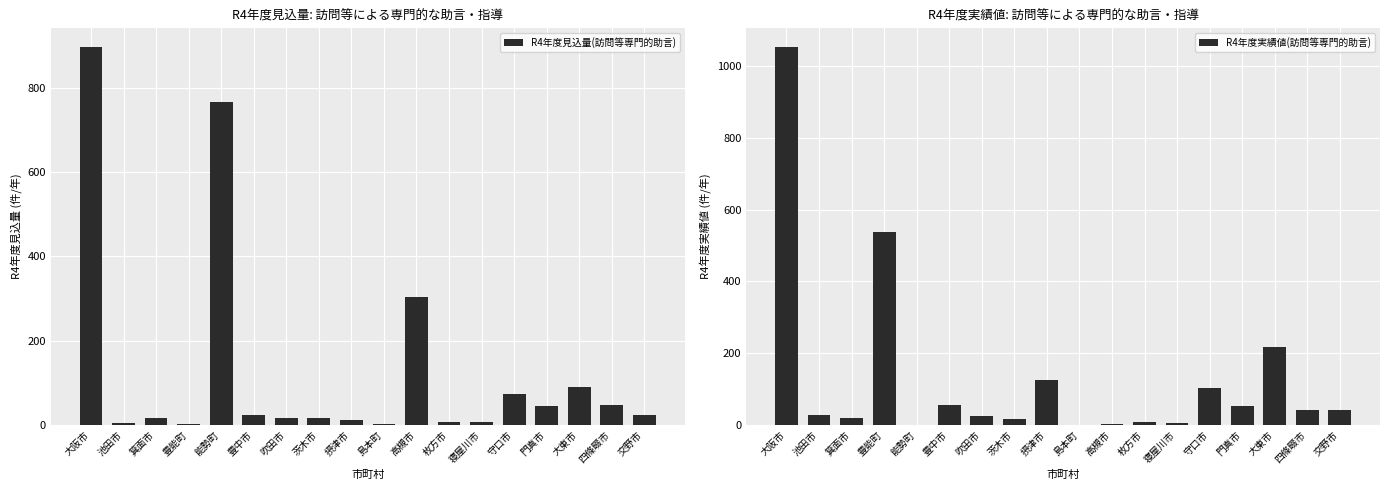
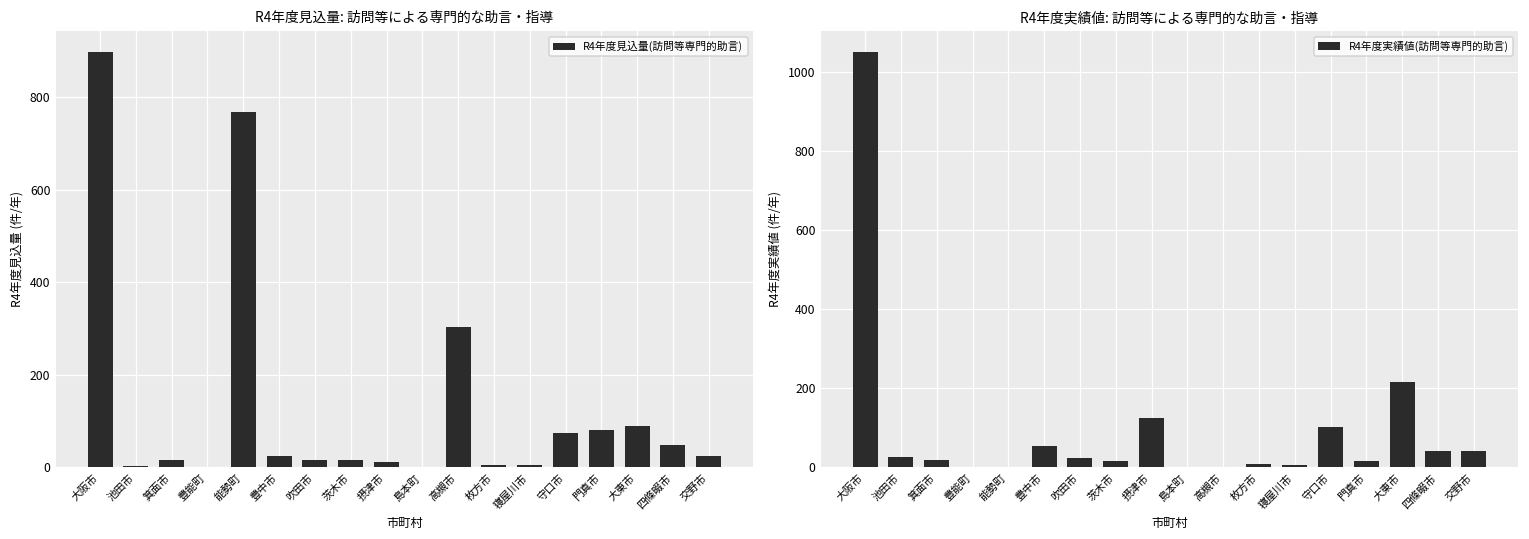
  {
    "R4年度見込量: 訪問等による専門的な助言・指導": {
      "大阪市": 900,
      "箕面市": 20,
      "能勢町": 770,
      "豊中市": 20,
      "吹田市": 20,
      "茨木市": 20,
      "摂津市": 10,
      "高槻市": 300,
      "枚方市": 10,
      "寝屋川市": 10,
      "守口市": 70,
-     "門真市": 40,
+     "門真市": 80,
      "大東市": 90,
      "四條畷市": 50,
      "交野市": 20
    },
    "R4年度実績値: 訪問等による専門的な助言・指導": {
      "大阪市": 1050,
      "池田市": 30,
      "箕面市": 20,
-     "豊能町": 540,
+     "豊能町": 0,
      "能勢町": 0,
      "豊中市": 60,
      "吹田市": 20,
      "茨木市": 20,
      "摂津市": 130,
      "枚方市": 10,
      "守口市": 100,
-     "門真市": 50,
+     "門真市": 20,
      "大東市": 220,
      "四條畷市": 40,
      "交野市": 40
    }
  }
